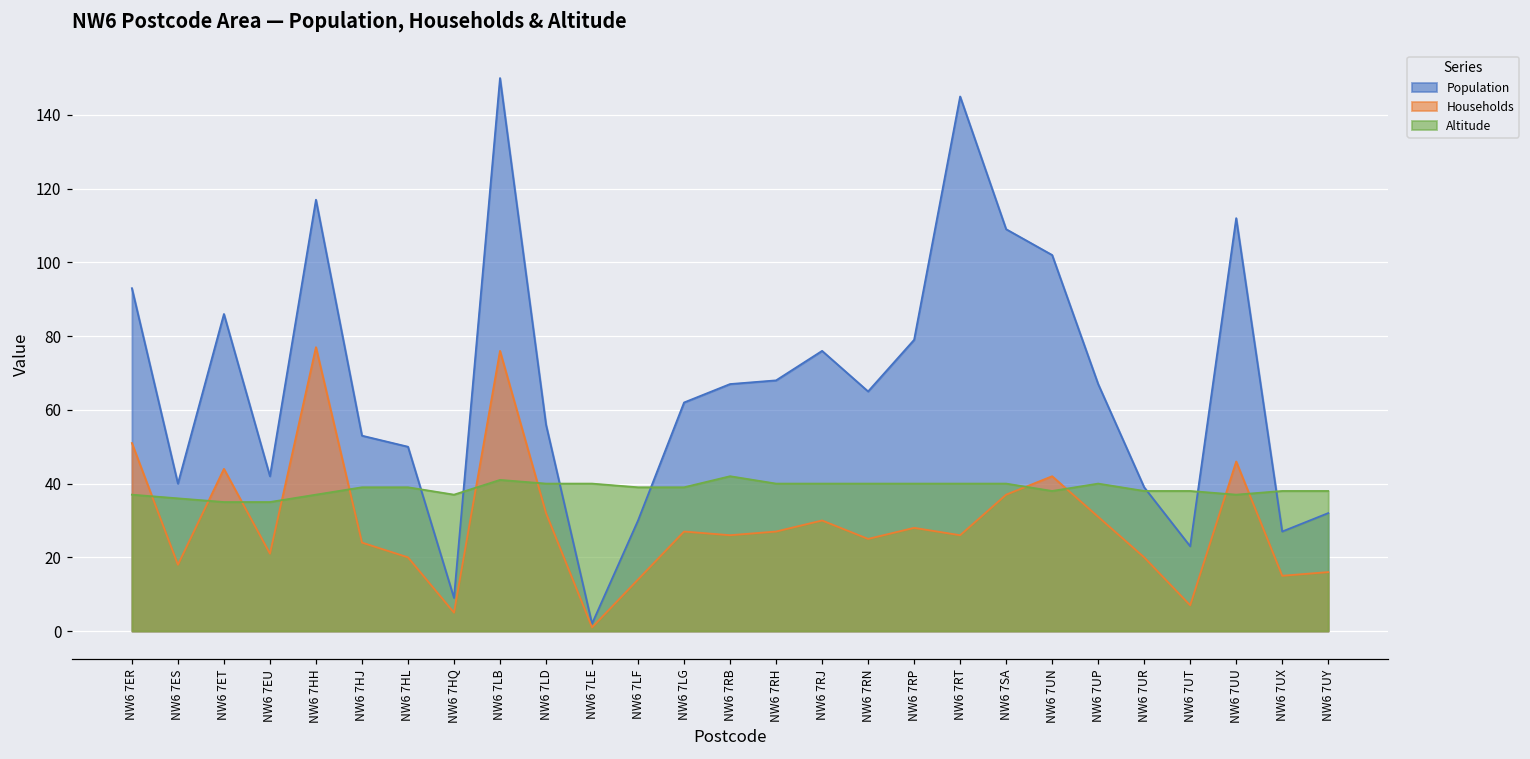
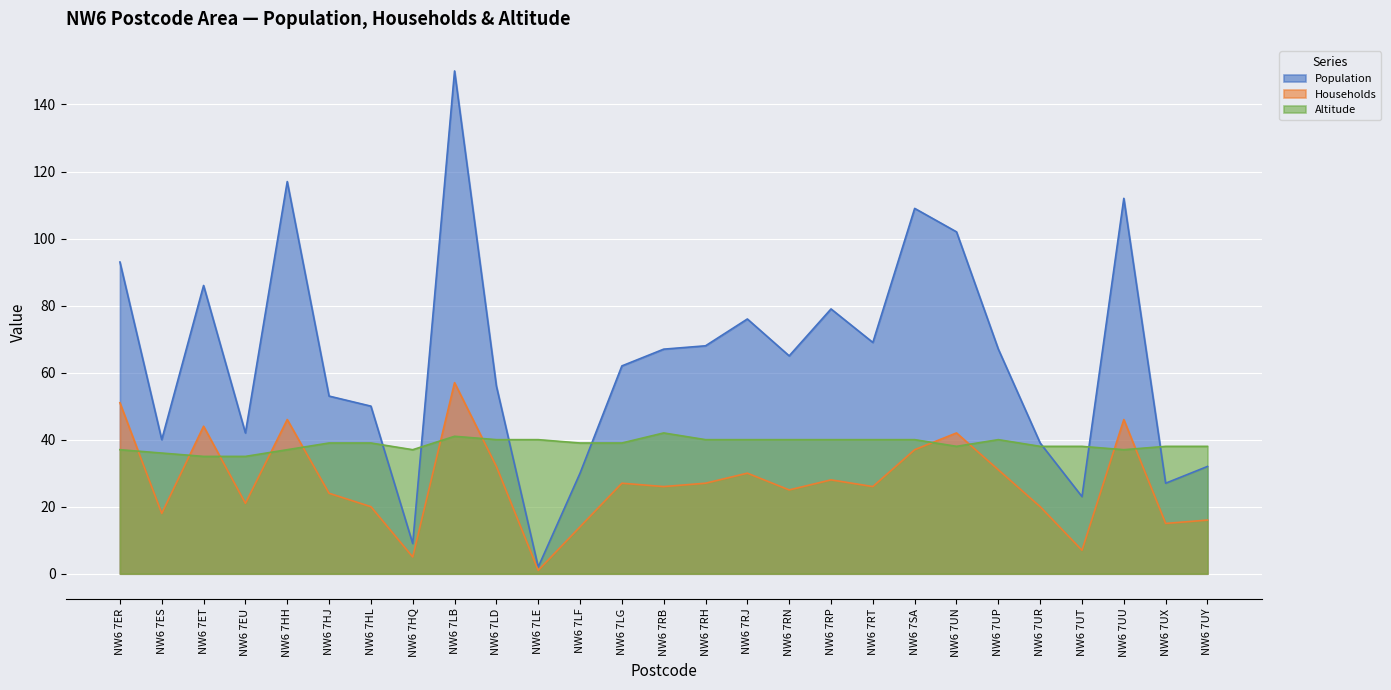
  {
    "Population": {
      "NW6 7ER": 93,
      "NW6 7ES": 40,
      "NW6 7ET": 86,
      "NW6 7EU": 42,
      "NW6 7HH": 117,
      "NW6 7HJ": 53,
      "NW6 7HL": 50,
      "NW6 7HQ": 9,
      "NW6 7LB": 150,
      "NW6 7LD": 56,
      "NW6 7LE": 2,
      "NW6 7LF": 30,
      "NW6 7LG": 62,
      "NW6 7RB": 67,
      "NW6 7RH": 68,
      "NW6 7RJ": 76,
      "NW6 7RN": 65,
      "NW6 7RP": 79,
-     "NW6 7RT": 145,
+     "NW6 7RT": 69,
      "NW6 7SA": 109,
      "NW6 7UN": 102,
      "NW6 7UP": 67,
      "NW6 7UR": 39,
      "NW6 7UT": 23,
      "NW6 7UU": 112,
      "NW6 7UX": 27,
      "NW6 7UY": 32
    },
    "Households": {
      "NW6 7ER": 51,
      "NW6 7ES": 18,
      "NW6 7ET": 44,
      "NW6 7EU": 21,
-     "NW6 7HH": 77,
+     "NW6 7HH": 46,
      "NW6 7HJ": 24,
      "NW6 7HL": 20,
      "NW6 7HQ": 5,
-     "NW6 7LB": 76,
+     "NW6 7LB": 57,
      "NW6 7LD": 32,
      "NW6 7LE": 1,
      "NW6 7LF": 14,
      "NW6 7LG": 27,
      "NW6 7RB": 26,
      "NW6 7RH": 27,
      "NW6 7RJ": 30,
      "NW6 7RN": 25,
      "NW6 7RP": 28,
      "NW6 7RT": 26,
      "NW6 7SA": 37,
      "NW6 7UN": 42,
      "NW6 7UP": 31,
      "NW6 7UR": 20,
      "NW6 7UT": 7,
      "NW6 7UU": 46,
      "NW6 7UX": 15,
      "NW6 7UY": 16
    },
    "Altitude": {
      "NW6 7ER": 37,
      "NW6 7ES": 36,
      "NW6 7ET": 35,
      "NW6 7EU": 35,
      "NW6 7HH": 37,
      "NW6 7HJ": 39,
      "NW6 7HL": 39,
      "NW6 7HQ": 37,
      "NW6 7LB": 41,
      "NW6 7LD": 40,
      "NW6 7LE": 40,
      "NW6 7LF": 39,
      "NW6 7LG": 39,
      "NW6 7RB": 42,
      "NW6 7RH": 40,
      "NW6 7RJ": 40,
      "NW6 7RN": 40,
      "NW6 7RP": 40,
      "NW6 7RT": 40,
      "NW6 7SA": 40,
      "NW6 7UN": 38,
      "NW6 7UP": 40,
      "NW6 7UR": 38,
      "NW6 7UT": 38,
      "NW6 7UU": 37,
      "NW6 7UX": 38,
      "NW6 7UY": 38
    }
  }
